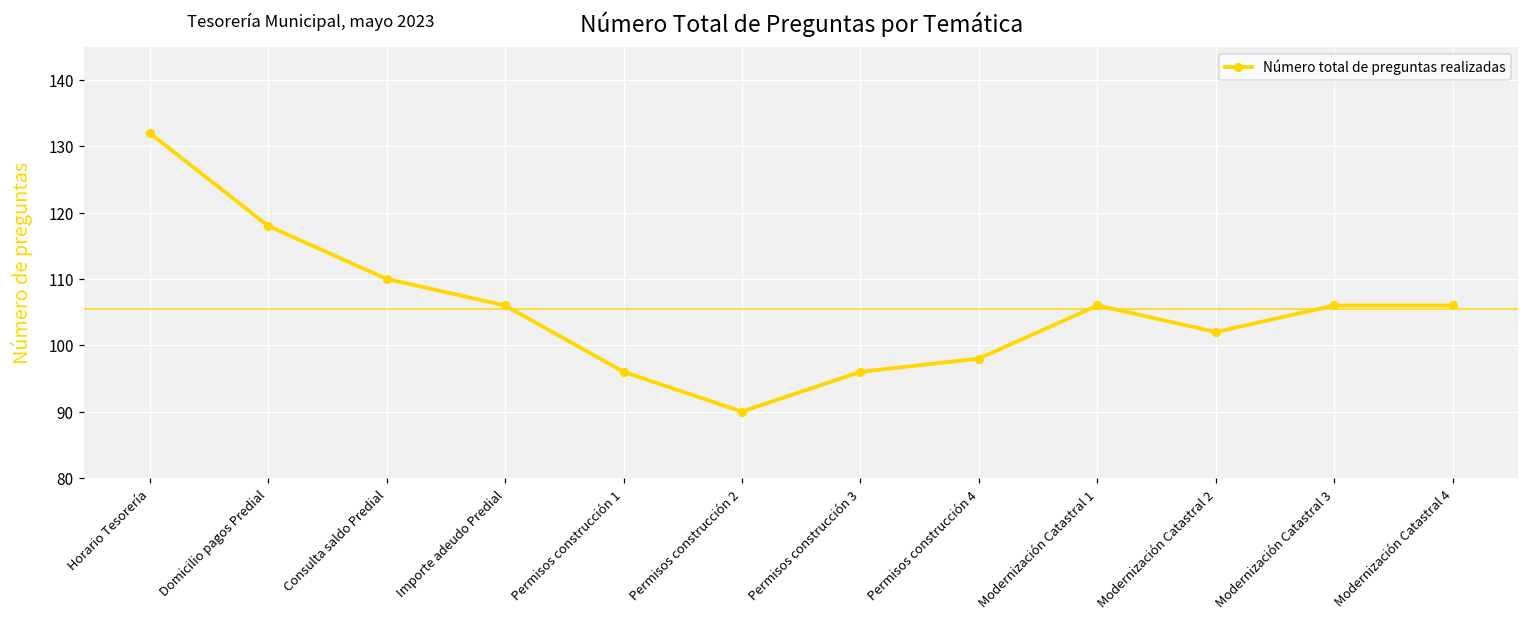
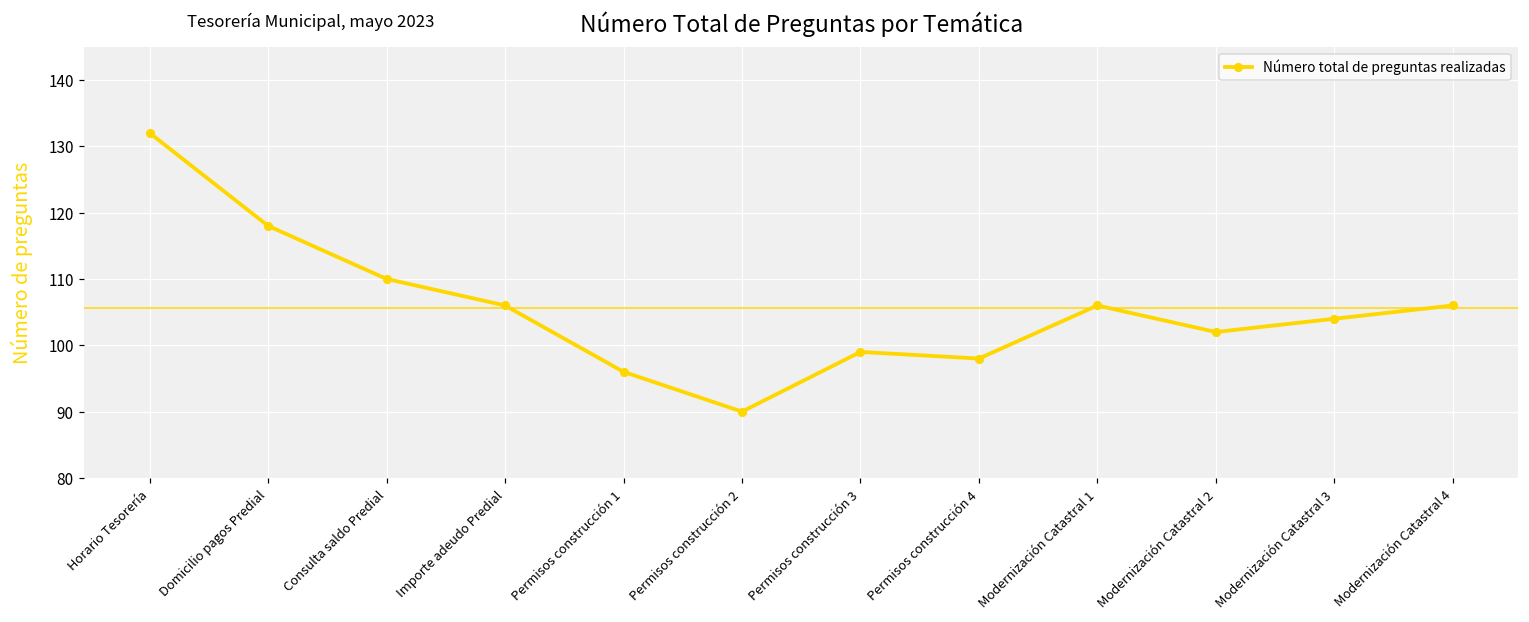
  {
    "Horario Tesorería": 132,
    "Domicilio pagos Predial": 118,
    "Consulta saldo Predial": 110,
    "Importe adeudo Predial": 106,
    "Permisos construcción 1": 96,
    "Permisos construcción 2": 90,
-   "Permisos construcción 3": 96,
+   "Permisos construcción 3": 99,
    "Permisos construcción 4": 98,
    "Modernización Catastral 1": 106,
    "Modernización Catastral 2": 102,
-   "Modernización Catastral 3": 106,
+   "Modernización Catastral 3": 104,
    "Modernización Catastral 4": 106
  }
